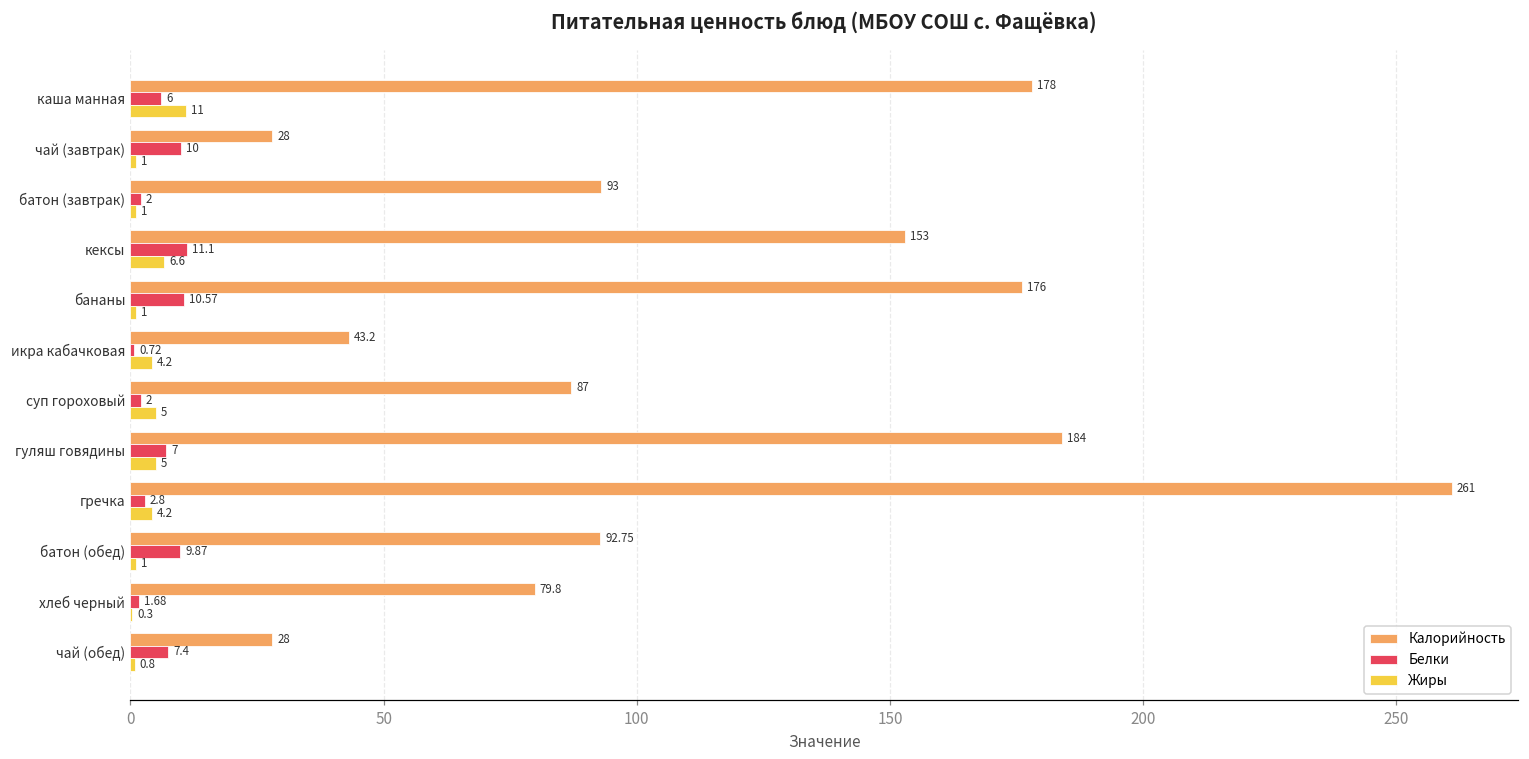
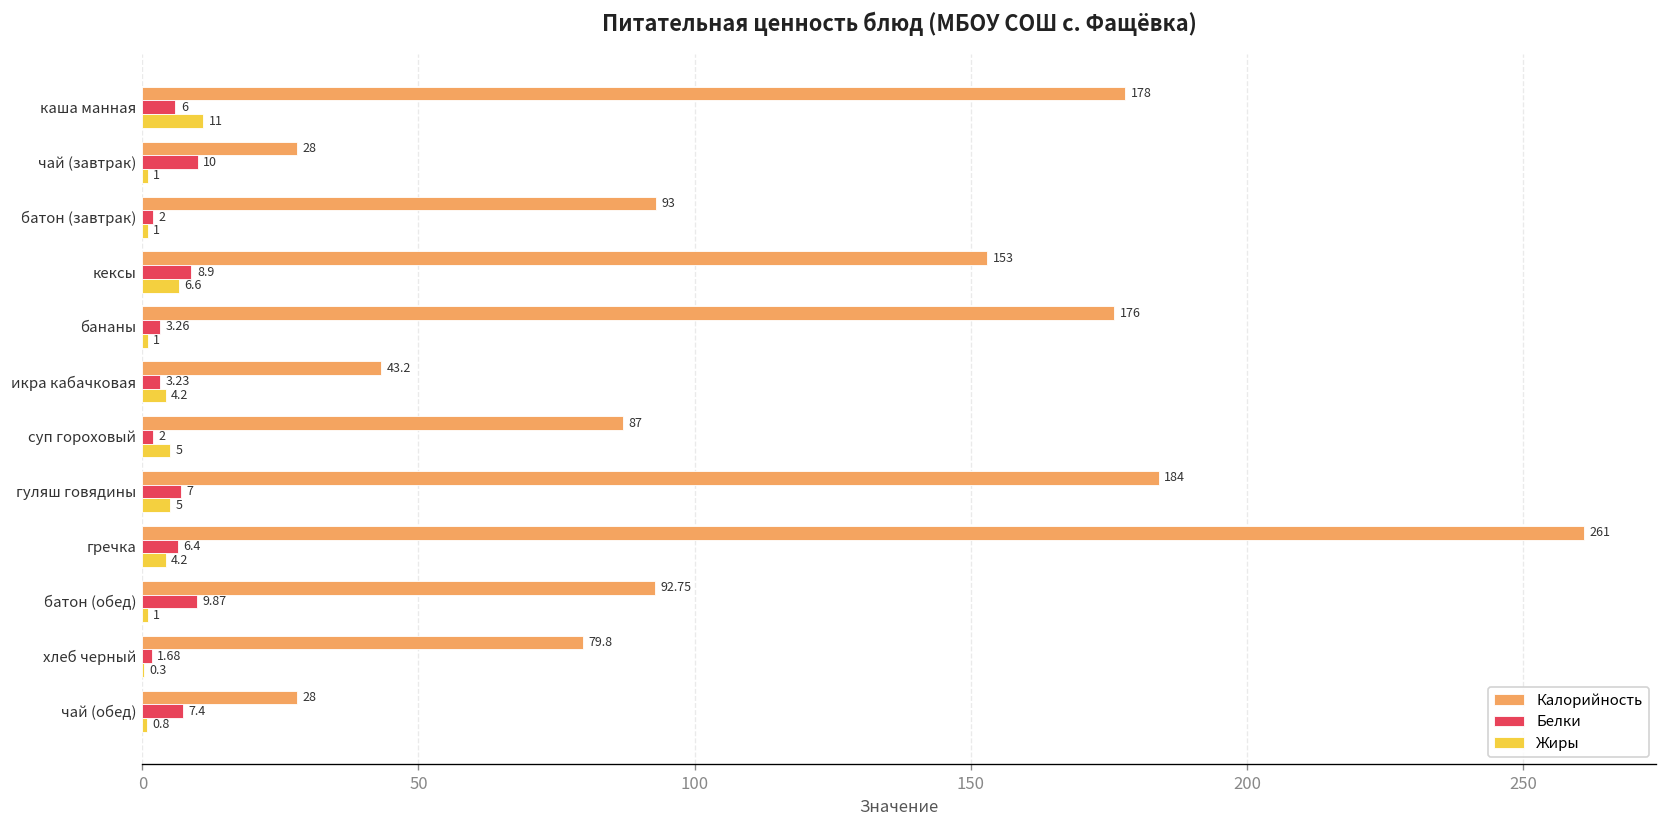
  {
    "Белки": {
      "каша манная": 6,
      "чай (завтрак)": 10,
      "батон (завтрак)": 2,
-     "кексы": 11.1,
-     "бананы": 10.57,
-     "икра кабачковая": 0.72,
+     "кексы": 8.9,
+     "бананы": 3.26,
+     "икра кабачковая": 3.23,
      "суп гороховый": 2,
      "гуляш говядины": 7,
-     "гречка": 2.8,
+     "гречка": 6.4,
      "батон (обед)": 9.87,
      "хлеб черный": 1.68,
      "чай (обед)": 7.4
    }
  }
